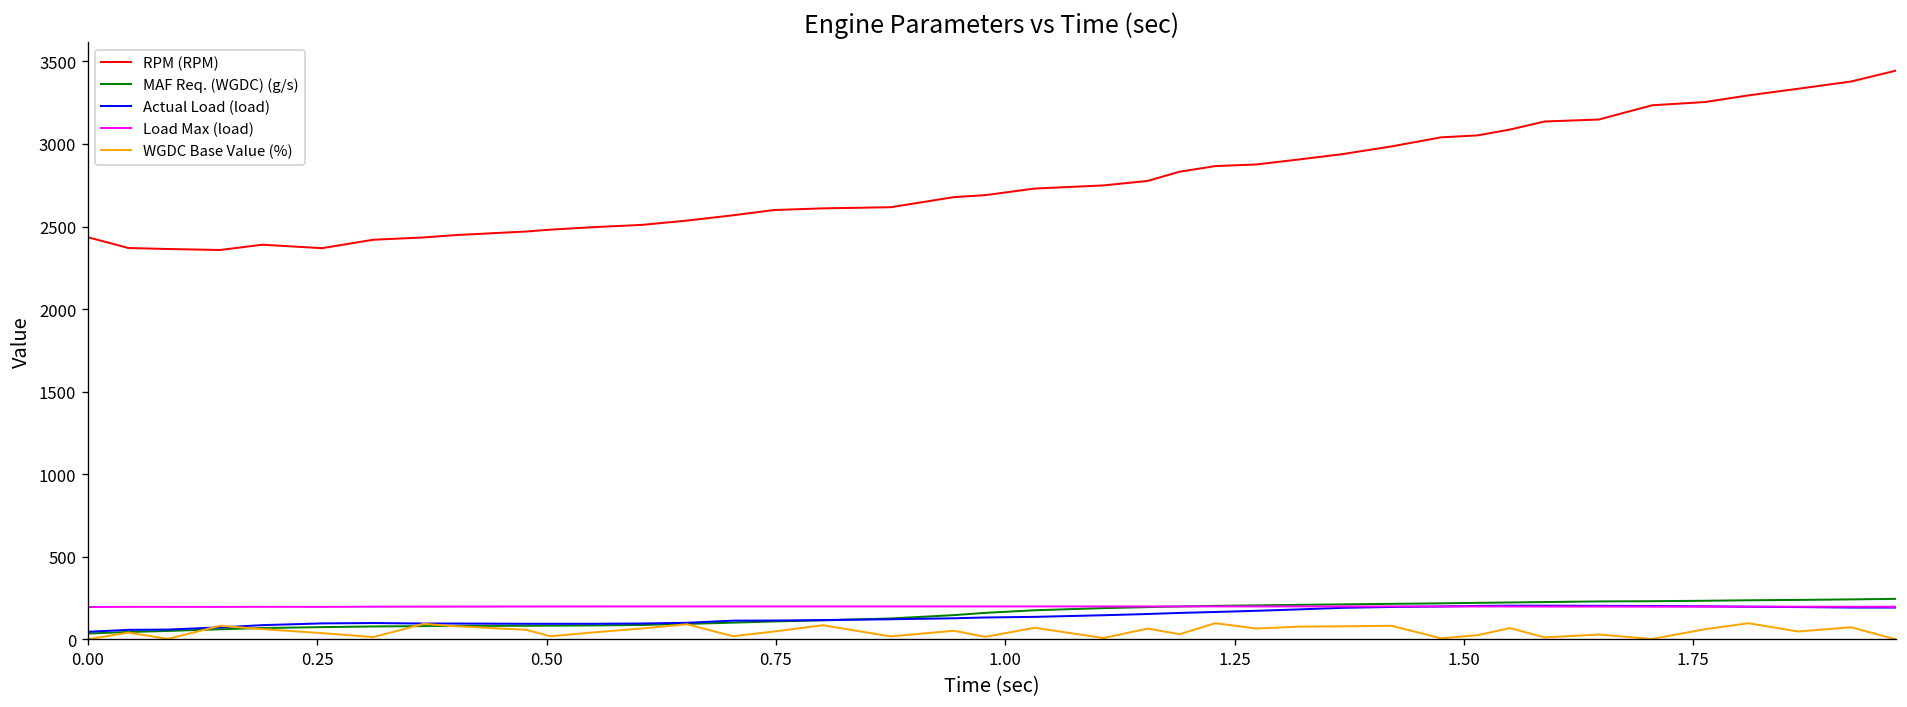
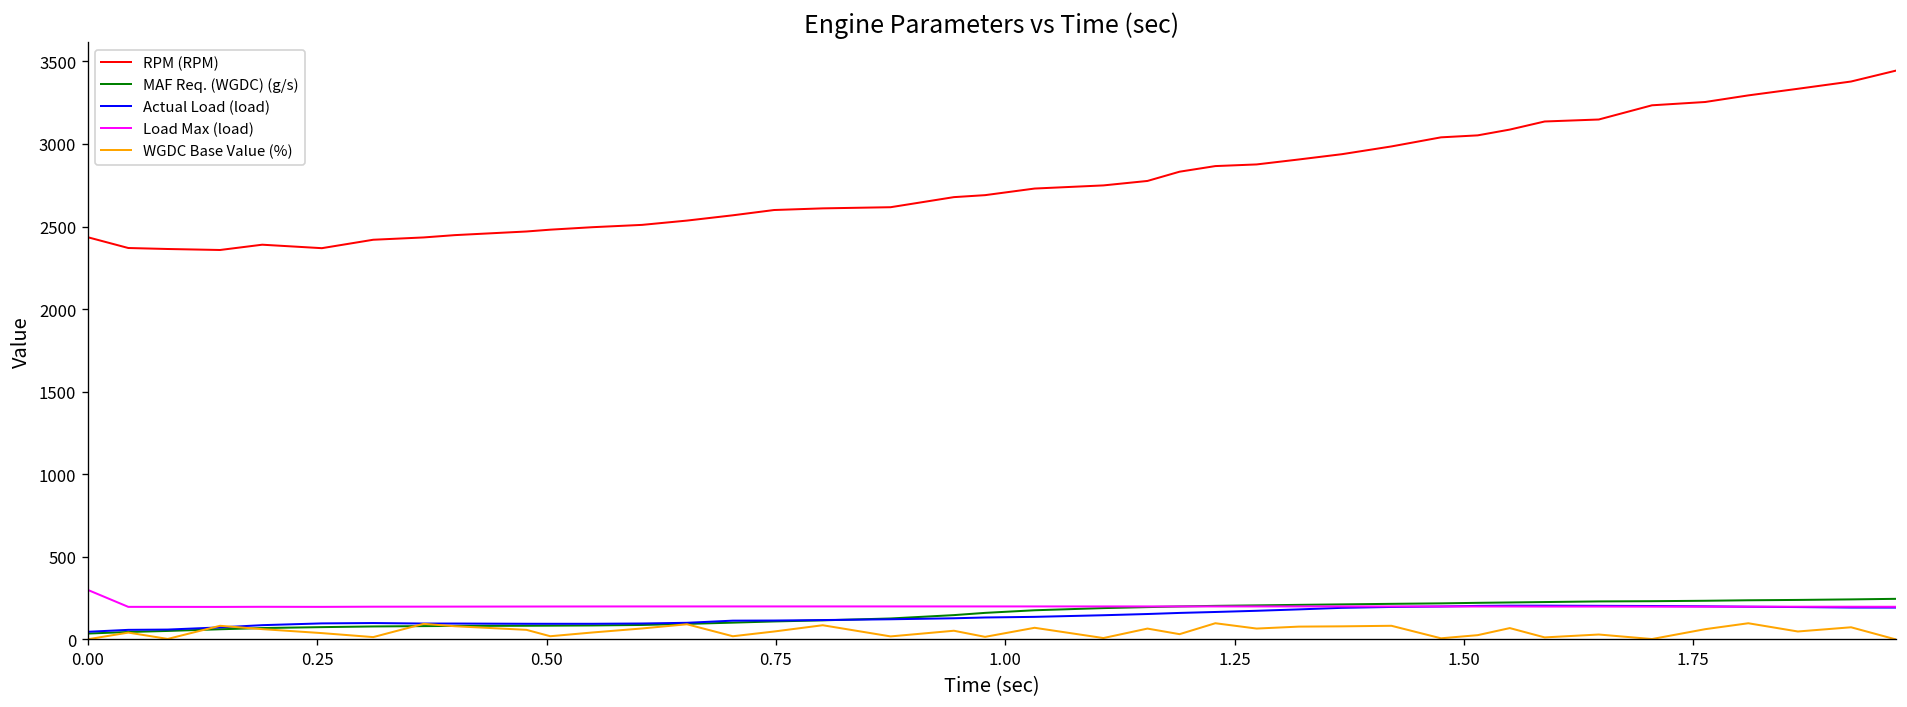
  {
    "RPM (RPM)": {
      "0.00": 2440
    },
    "Load Max (load)": {
-     "0.00": 200
+     "0.00": 300
    },
    "WGDC Base Value (%)": {
      "0.00": 0
    }
  }
